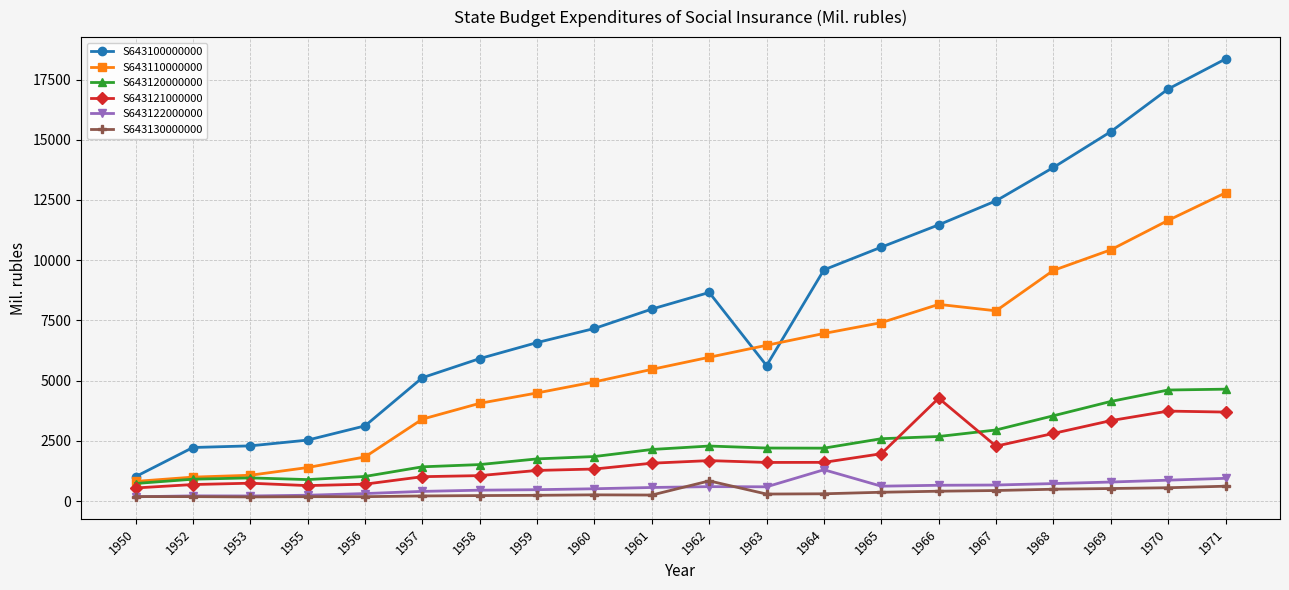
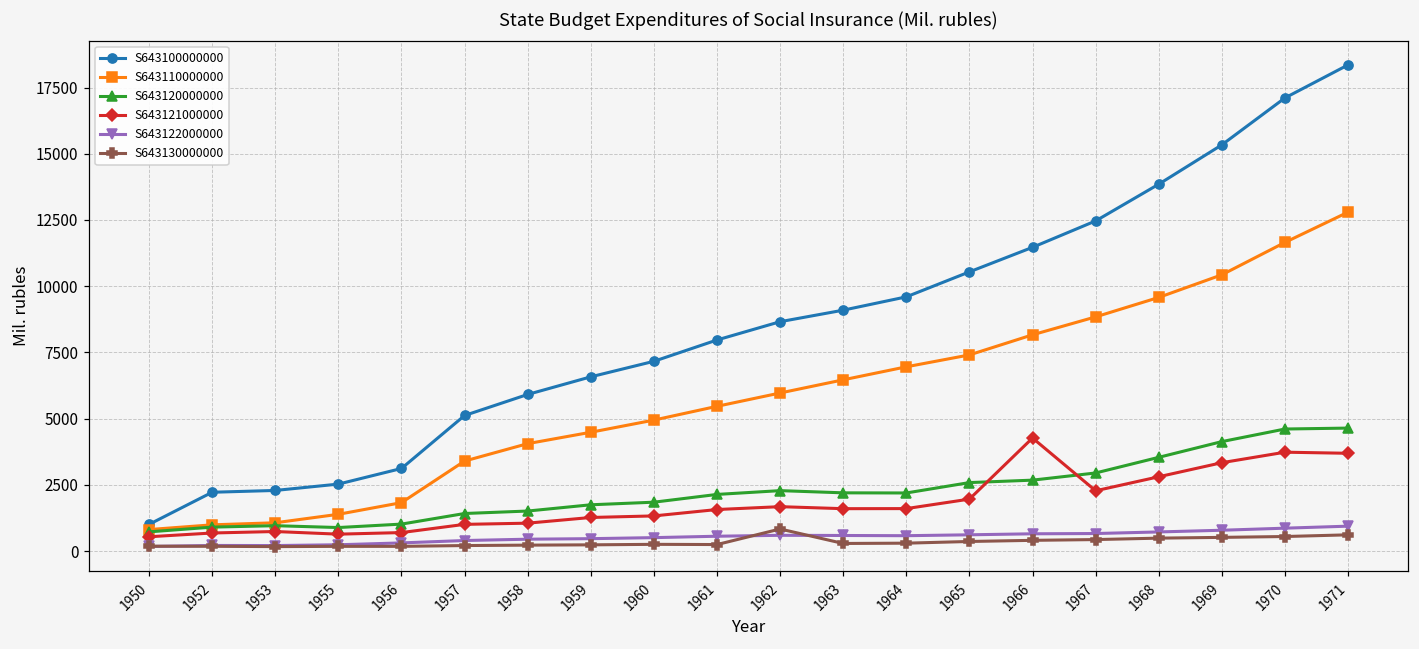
  {
    "S643100000000": {
      "1950": 1000,
      "1952": 2200,
      "1953": 2300,
      "1955": 2500,
      "1956": 3100,
      "1957": 5100,
      "1958": 5900,
      "1959": 6600,
      "1960": 7200,
      "1961": 8000,
      "1962": 8700,
-     "1963": 5600,
+     "1963": 9100,
      "1964": 9600,
      "1965": 10500,
      "1966": 11500,
      "1967": 12500,
      "1968": 13900,
      "1969": 15300,
      "1970": 17100,
      "1971": 18400
    },
    "S643110000000": {
      "1953": 1100,
      "1955": 1400,
      "1956": 1800,
      "1957": 3400,
      "1958": 4100,
      "1959": 4500,
      "1960": 4900,
      "1961": 5500,
      "1962": 6000,
      "1963": 6500,
      "1964": 7000,
      "1965": 7400,
      "1966": 8200,
-     "1967": 7900,
+     "1967": 8800,
      "1968": 9600,
      "1969": 10400,
      "1970": 11700,
      "1971": 12800
    },
    "S643120000000": {
      "1953": 1000,
      "1955": 900,
      "1956": 1000,
      "1957": 1400,
      "1958": 1500,
      "1959": 1700,
      "1960": 1800,
      "1961": 2100,
      "1962": 2300,
      "1963": 2200,
      "1964": 2200,
      "1965": 2600,
      "1966": 2700,
      "1967": 3000,
      "1968": 3500,
      "1969": 4100,
      "1970": 4600,
      "1971": 4600
    },
    "S643121000000": {
      "1950": 500,
      "1952": 700,
      "1953": 700,
      "1955": 600,
      "1956": 700,
      "1957": 1000,
      "1958": 1100,
      "1959": 1300,
      "1960": 1300,
      "1961": 1600,
      "1962": 1700,
      "1963": 1600,
      "1964": 1600,
      "1965": 2000,
      "1966": 4300,
      "1967": 2300,
      "1968": 2800,
      "1969": 3300,
      "1970": 3700,
      "1971": 3700
    },
    "S643122000000": {
      "1956": 300,
      "1957": 400,
      "1958": 500,
      "1959": 500,
      "1960": 500,
      "1961": 600,
      "1962": 600,
      "1963": 600,
-     "1964": 1300,
+     "1964": 600,
      "1965": 600,
      "1966": 700,
      "1967": 700,
      "1968": 700,
      "1969": 800,
      "1970": 900,
      "1971": 900
    },
    "S643130000000": {
      "1956": 200,
      "1957": 200,
      "1958": 200,
      "1959": 200,
      "1960": 300,
      "1961": 200,
      "1962": 800,
      "1963": 300,
      "1964": 300,
      "1965": 400,
      "1966": 400,
      "1967": 400,
      "1968": 500,
      "1969": 500,
      "1970": 600,
      "1971": 600
    }
  }
